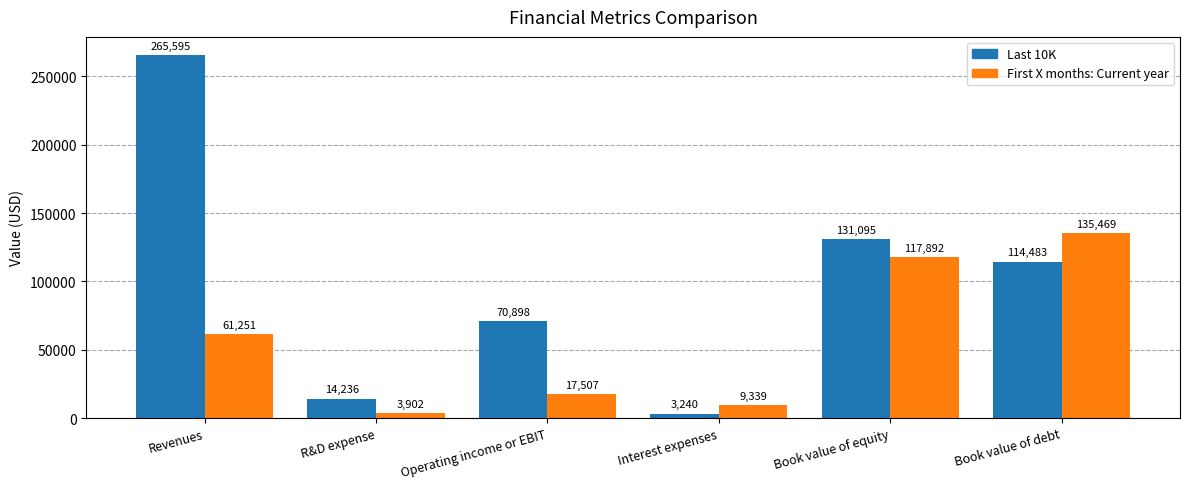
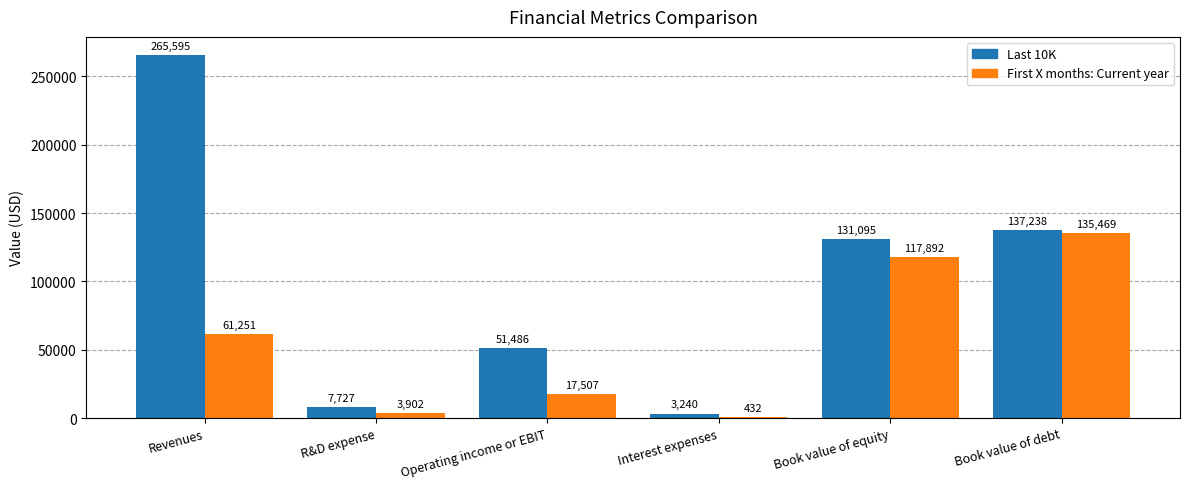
  {
    "Last 10K": {
      "Revenues": "265,595",
-     "R&D expense": "14,236",
-     "Operating income or EBIT": "70,898",
+     "R&D expense": "7,727",
+     "Operating income or EBIT": "51,486",
      "Interest expenses": "3,240",
      "Book value of equity": "131,095",
-     "Book value of debt": "114,483"
+     "Book value of debt": "137,238"
    },
    "First X months: Current year": {
      "Revenues": "61,251",
      "R&D expense": "3,902",
      "Operating income or EBIT": "17,507",
-     "Interest expenses": "9,339",
+     "Interest expenses": "432",
      "Book value of equity": "117,892",
      "Book value of debt": "135,469"
    }
  }
